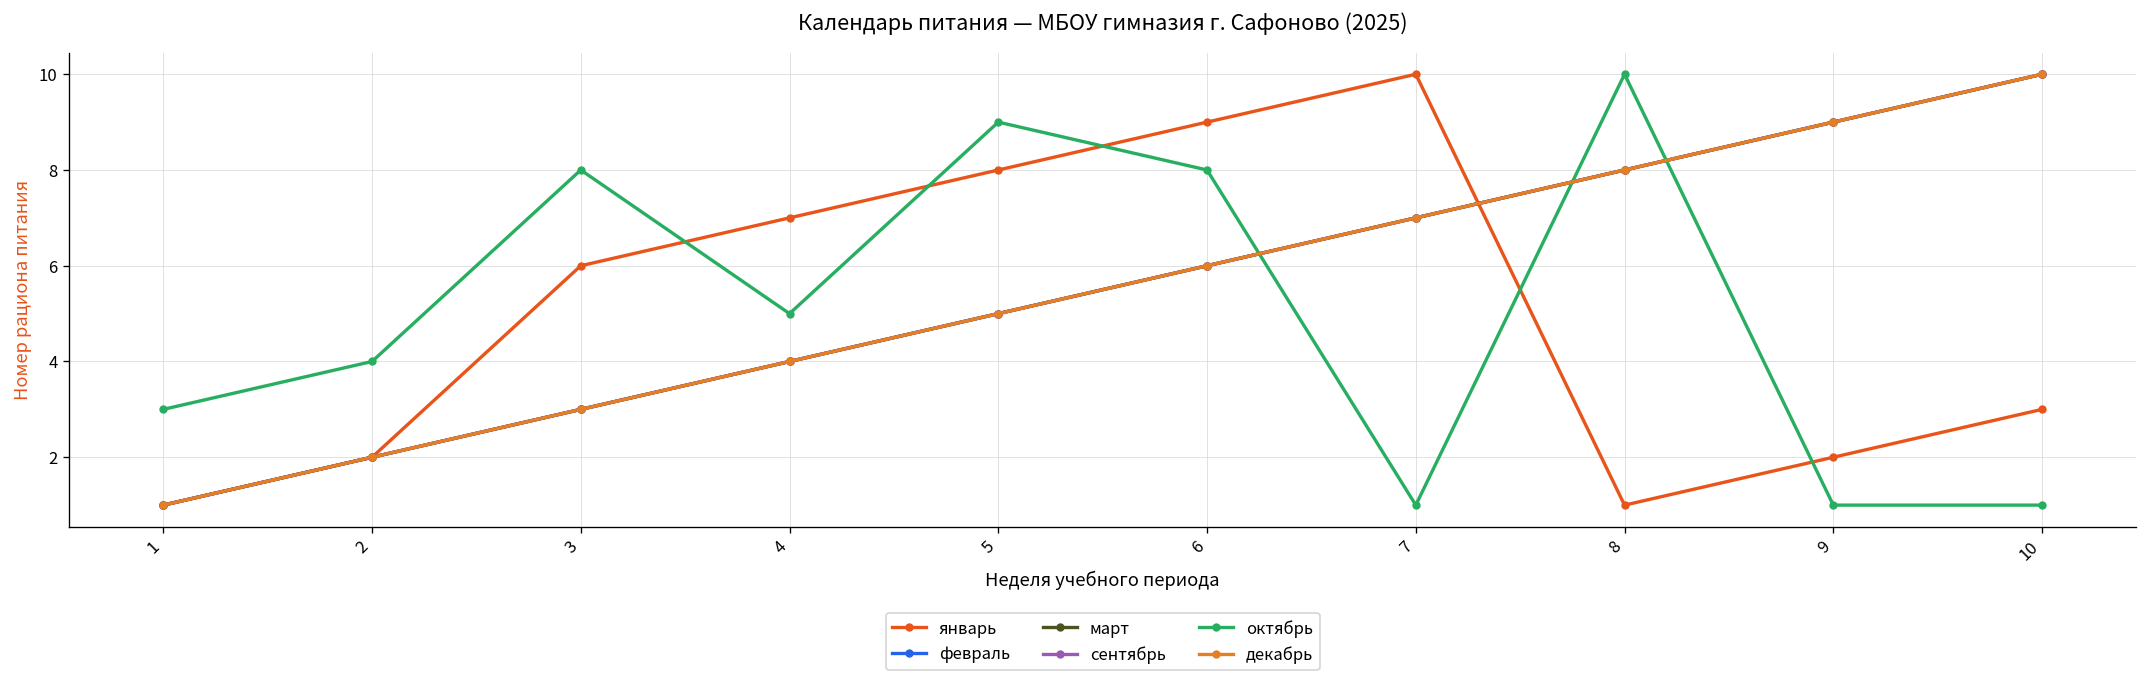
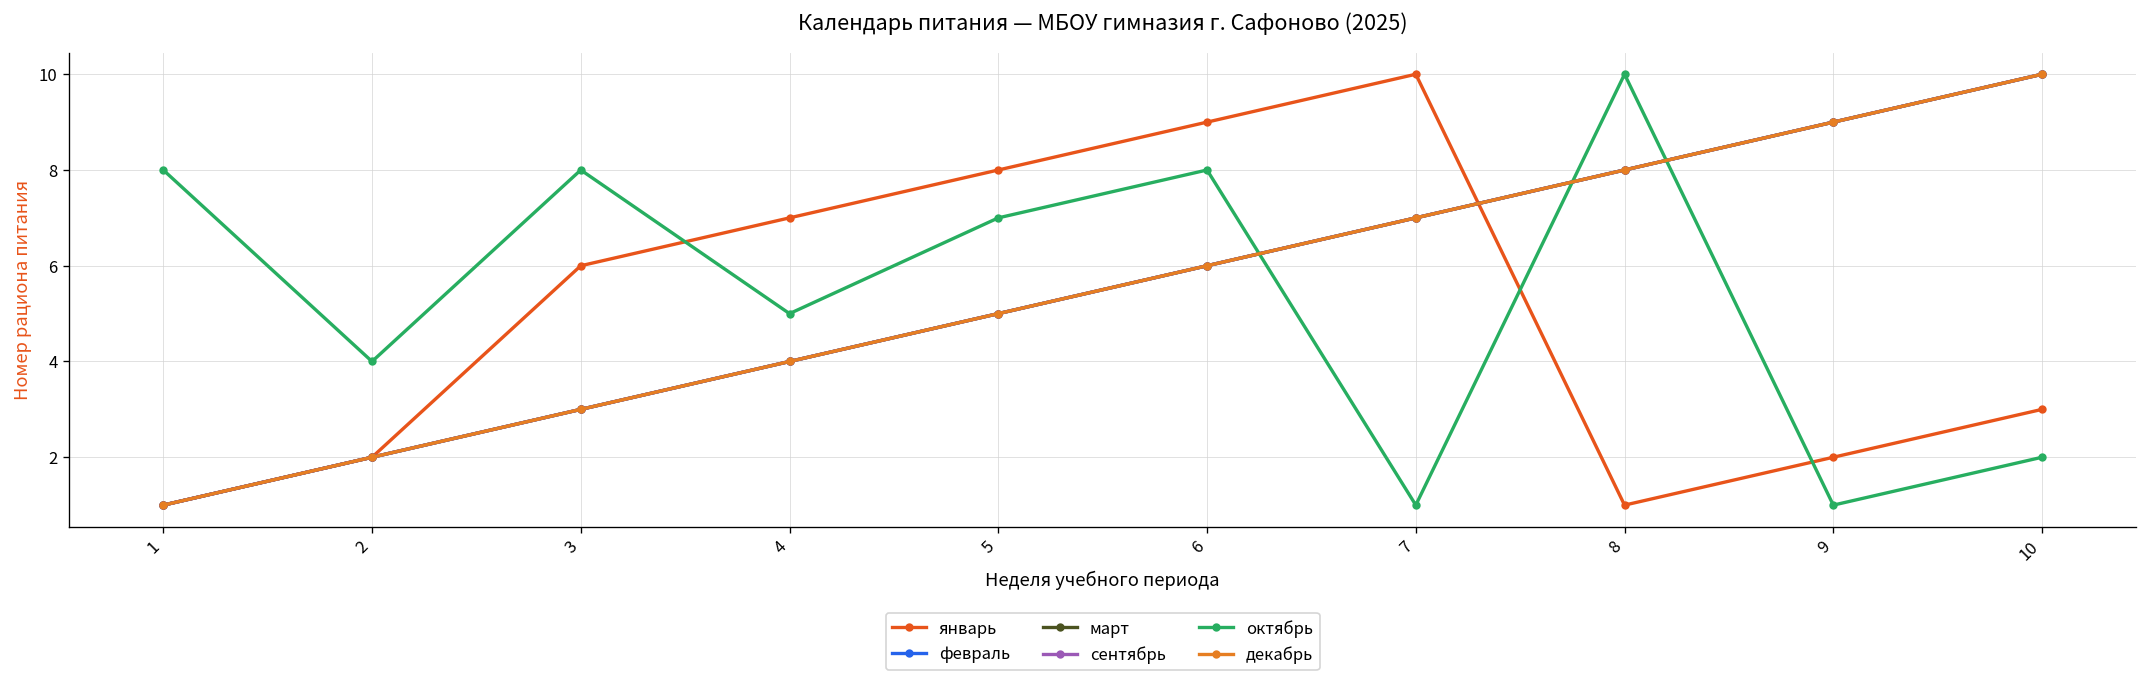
  {
    "октябрь": {
-     "1": 3,
+     "1": 8,
      "2": 4,
      "3": 8,
      "4": 5,
-     "5": 9,
+     "5": 7,
      "6": 8,
      "7": 1,
      "8": 10,
      "9": 1,
-     "10": 1
+     "10": 2
    }
  }
